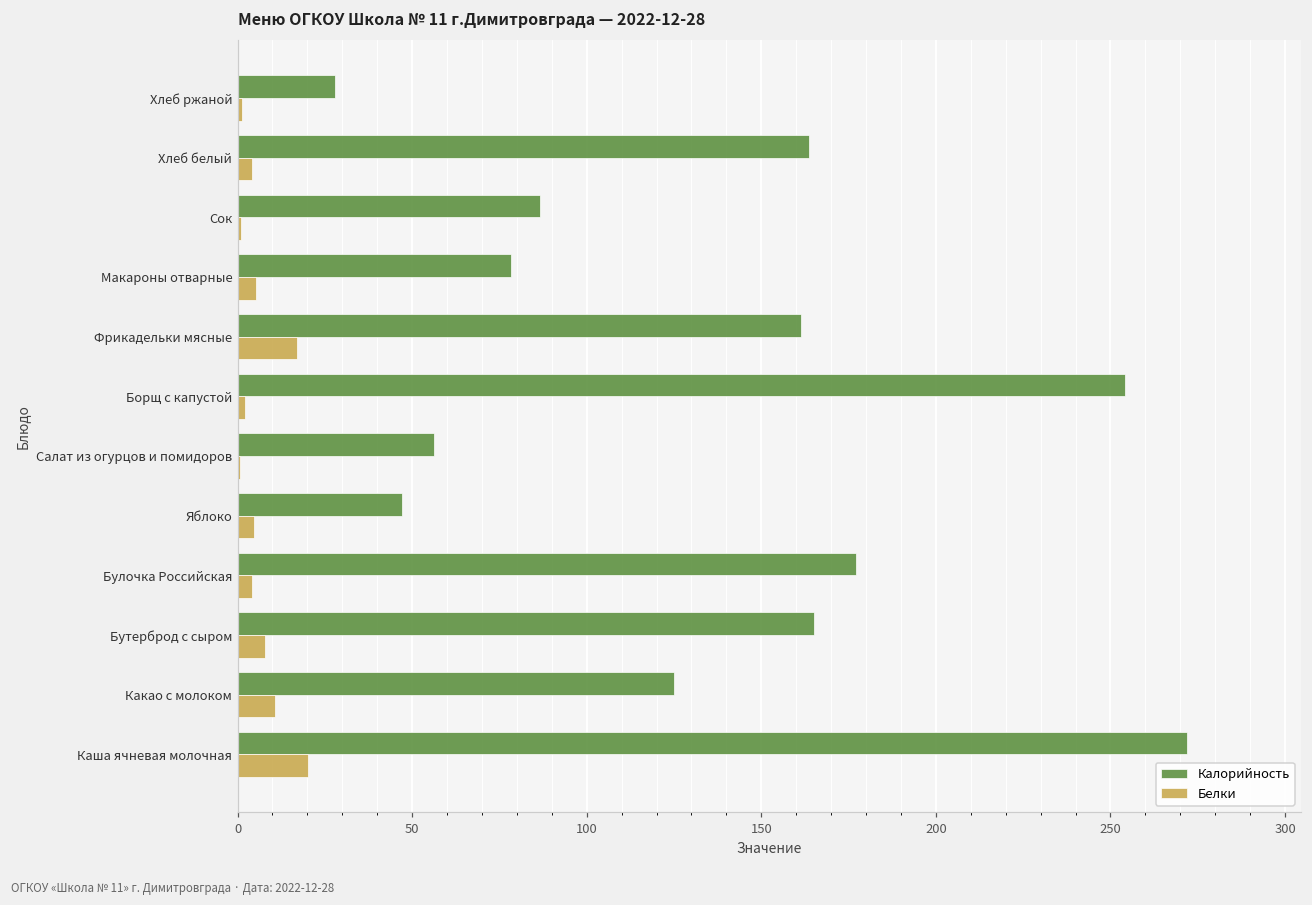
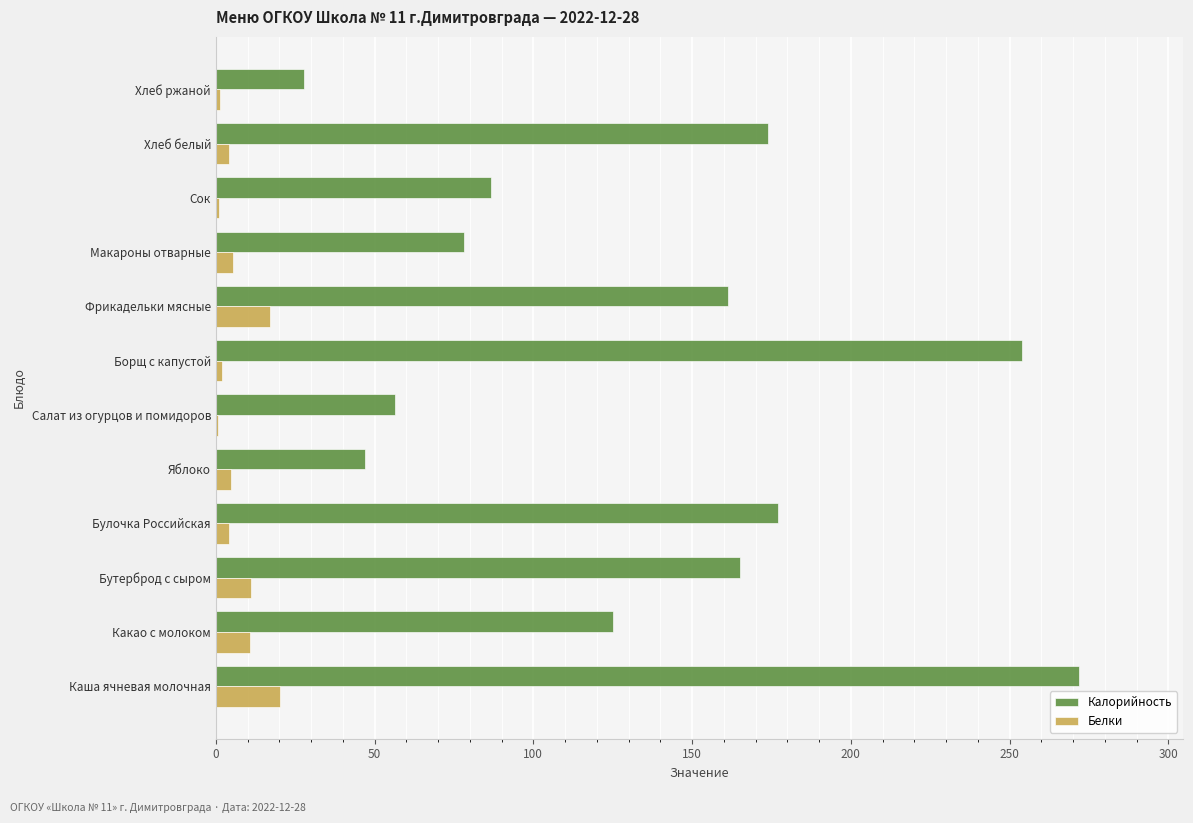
  {
    "Калорийность": {
      "Хлеб ржаной": 28,
-     "Хлеб белый": 164,
+     "Хлеб белый": 174,
      "Сок": 87,
      "Макароны отварные": 78,
      "Фрикадельки мясные": 161,
      "Борщ с капустой": 254,
      "Салат из огурцов и помидоров": 56,
      "Яблоко": 47,
      "Булочка Российская": 177,
      "Бутерброд с сыром": 165,
      "Какао с молоком": 125,
      "Каша ячневая молочная": 272
    },
    "Белки": {
      "Хлеб ржаной": 1,
      "Хлеб белый": 4,
      "Сок": 1,
      "Макароны отварные": 5,
      "Фрикадельки мясные": 17,
      "Борщ с капустой": 2,
      "Яблоко": 5,
      "Булочка Российская": 4,
-     "Бутерброд с сыром": 8,
+     "Бутерброд с сыром": 11,
      "Какао с молоком": 11,
      "Каша ячневая молочная": 20
    }
  }
